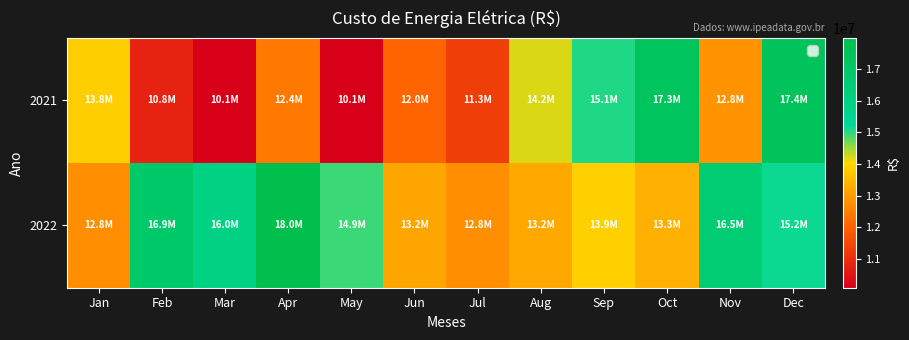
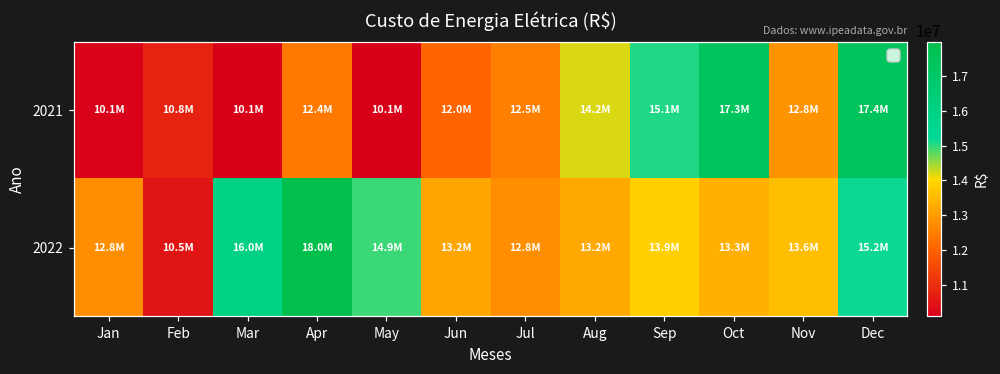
  {
    "2021": {
-     "Jan": "13.8M",
+     "Jan": "10.1M",
      "Feb": "10.8M",
      "Mar": "10.1M",
      "Apr": "12.4M",
      "May": "10.1M",
      "Jun": "12.0M",
-     "Jul": "11.3M",
+     "Jul": "12.5M",
      "Aug": "14.2M",
      "Sep": "15.1M",
      "Oct": "17.3M",
      "Nov": "12.8M",
      "Dec": "17.4M"
    },
    "2022": {
      "Jan": "12.8M",
-     "Feb": "16.9M",
+     "Feb": "10.5M",
      "Mar": "16.0M",
      "Apr": "18.0M",
      "May": "14.9M",
      "Jun": "13.2M",
      "Jul": "12.8M",
      "Aug": "13.2M",
      "Sep": "13.9M",
      "Oct": "13.3M",
-     "Nov": "16.5M",
+     "Nov": "13.6M",
      "Dec": "15.2M"
    }
  }
